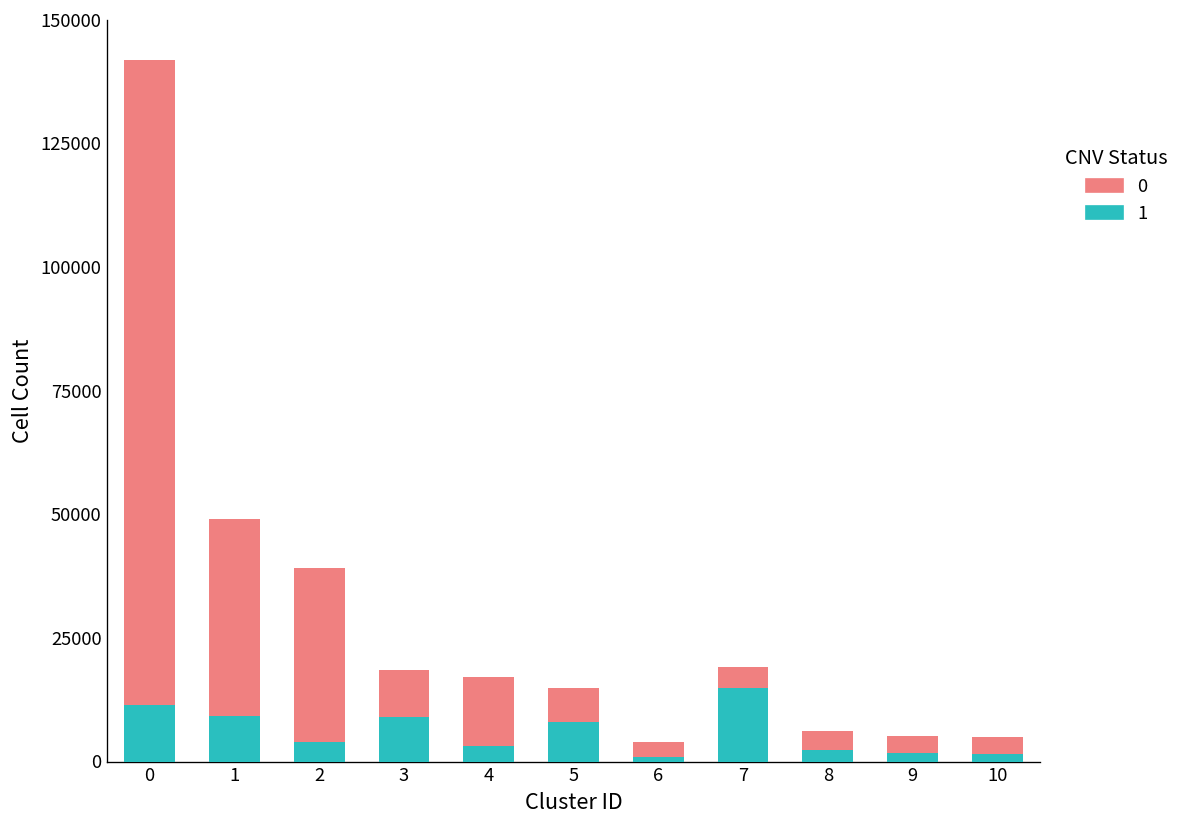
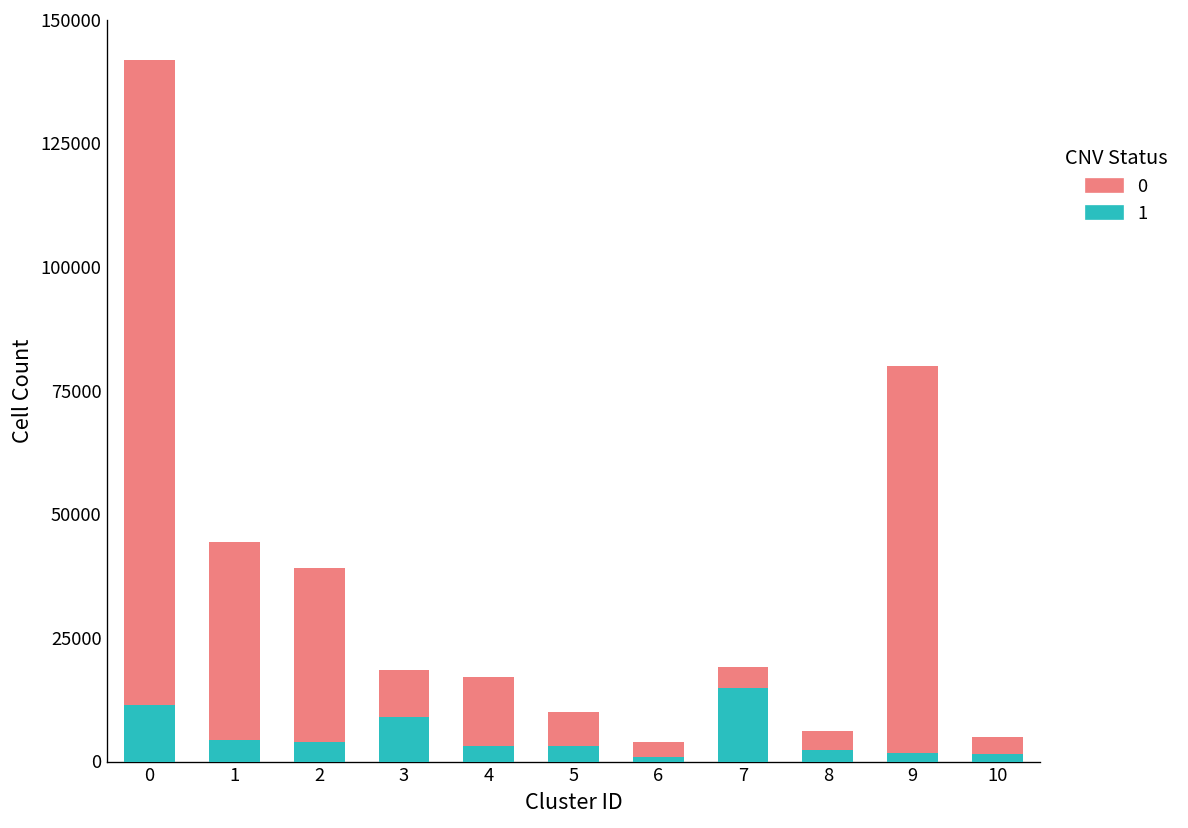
  {
    "1": {
      "0": 11000,
-     "1": 9000,
+     "1": 4000,
      "2": 4000,
      "3": 9000,
      "4": 3000,
-     "5": 8000,
+     "5": 3000,
      "6": 1000,
      "7": 15000,
      "8": 2000,
      "9": 2000,
      "10": 2000
    },
    "0": {
      "0": 131000,
      "1": 40000,
      "2": 35000,
      "3": 10000,
      "4": 14000,
      "5": 7000,
      "6": 3000,
      "7": 4000,
      "8": 4000,
-     "9": 3000,
+     "9": 78000,
      "10": 3000
    }
  }
